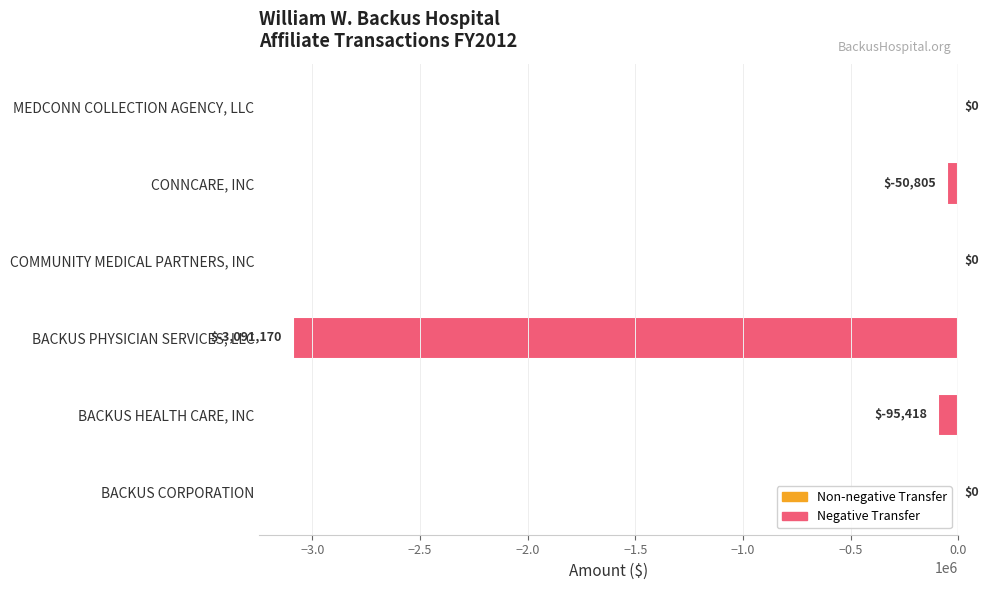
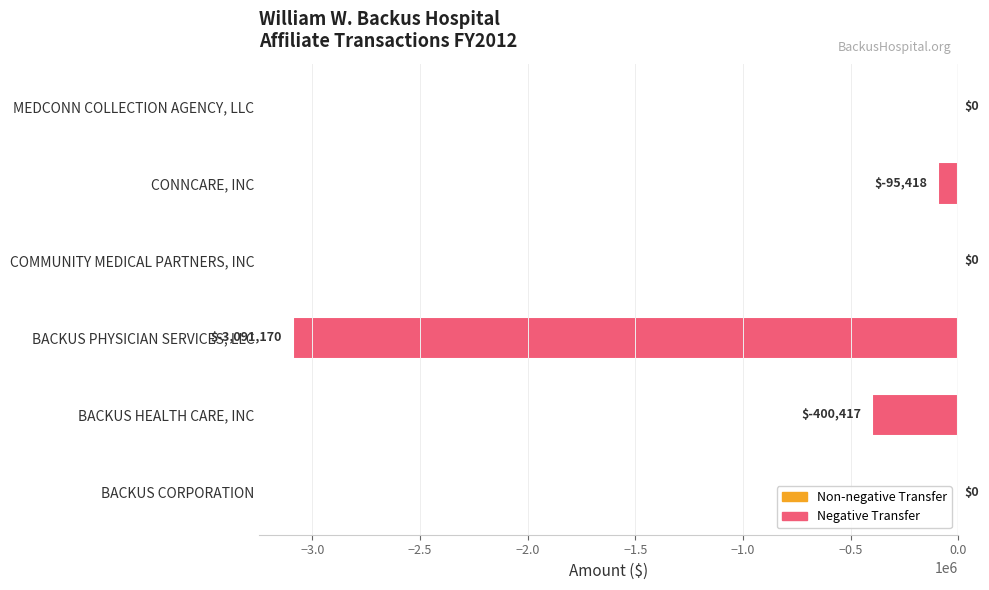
  {
    "MEDCONN COLLECTION AGENCY, LLC": "$0",
-   "CONNCARE, INC": "$-50,805",
+   "CONNCARE, INC": "$-95,418",
    "COMMUNITY MEDICAL PARTNERS, INC": "$0",
    "BACKUS PHYSICIAN SERVICES, LLC": "$-3,091,170",
-   "BACKUS HEALTH CARE, INC": "$-95,418",
+   "BACKUS HEALTH CARE, INC": "$-400,417",
    "BACKUS CORPORATION": "$0"
  }
